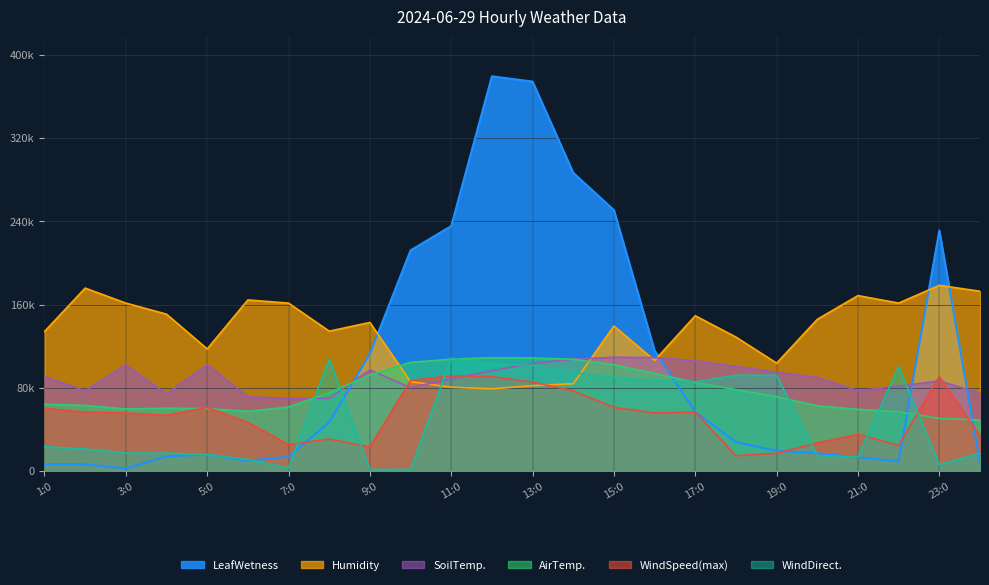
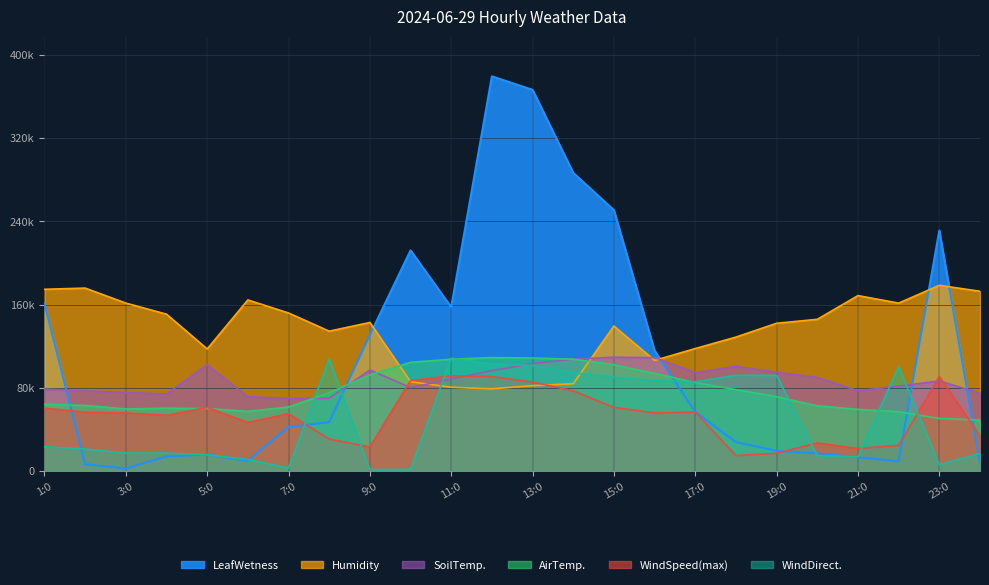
  {
    "LeafWetness": {
-     "1:0": 7000,
+     "1:0": 161000,
      "3:0": 3000,
-     "7:0": 14000,
-     "9:0": 113000,
-     "11:0": 236000,
-     "13:0": 374000,
+     "7:0": 43000,
+     "9:0": 131000,
+     "11:0": 158000,
+     "13:0": 366000,
      "15:0": 251000,
      "23:0": 231000
    },
    "Humidity": {
-     "1:0": 134000,
+     "1:0": 175000,
      "3:0": 162000,
      "5:0": 118000,
-     "7:0": 162000,
+     "7:0": 152000,
      "9:0": 143000,
      "11:0": 81000,
      "13:0": 82000,
      "15:0": 140000,
-     "17:0": 149000,
-     "19:0": 104000,
+     "17:0": 118000,
+     "19:0": 142000,
      "21:0": 169000,
      "23:0": 179000
    },
    "SoilTemp.": {
-     "1:0": 91000,
-     "3:0": 102000,
+     "1:0": 79000,
+     "3:0": 76000,
      "5:0": 102000,
      "7:0": 70000,
      "9:0": 97000,
      "11:0": 89000,
      "15:0": 110000,
-     "17:0": 106000,
+     "17:0": 95000,
      "19:0": 95000,
      "21:0": 77000,
      "23:0": 87000
    },
    "WindSpeed(max)": {
      "1:0": 61000,
      "3:0": 56000,
-     "7:0": 26000,
+     "7:0": 55000,
      "9:0": 24000,
      "11:0": 92000,
      "13:0": 86000,
      "15:0": 61000,
-     "21:0": 36000,
+     "21:0": 22000,
      "23:0": 91000
    }
  }
